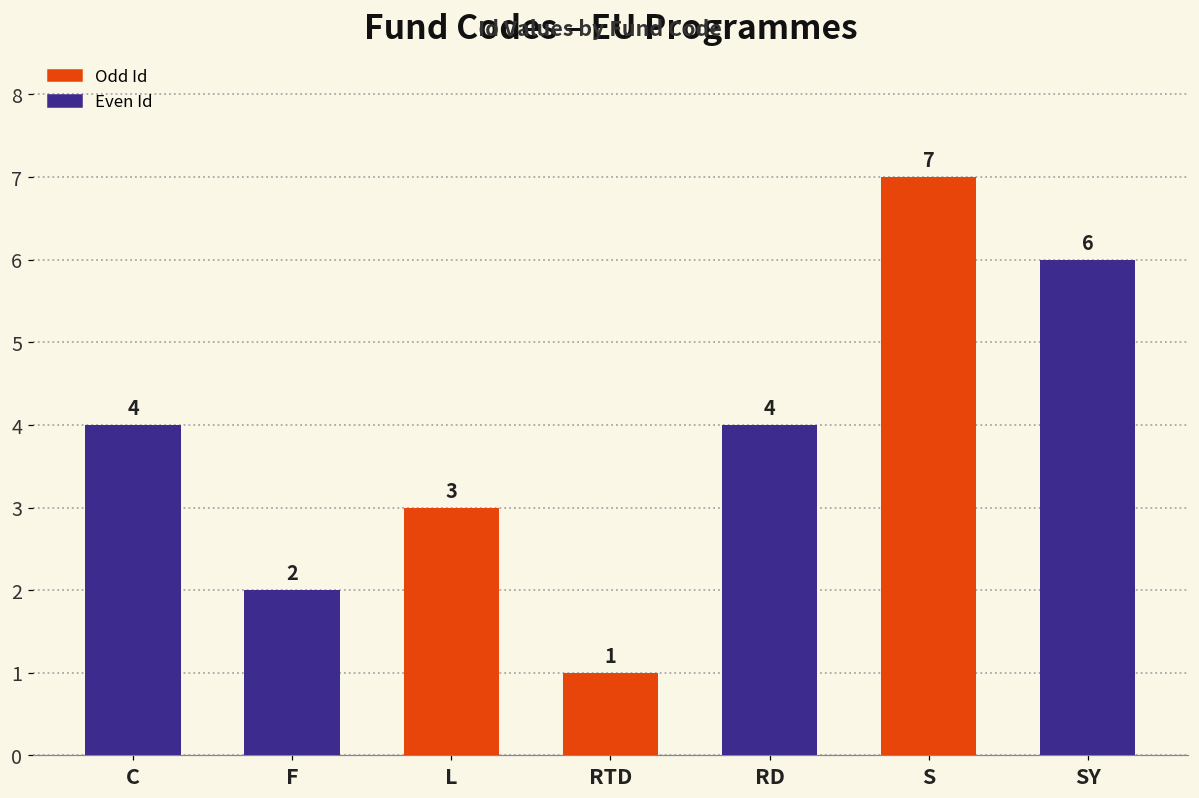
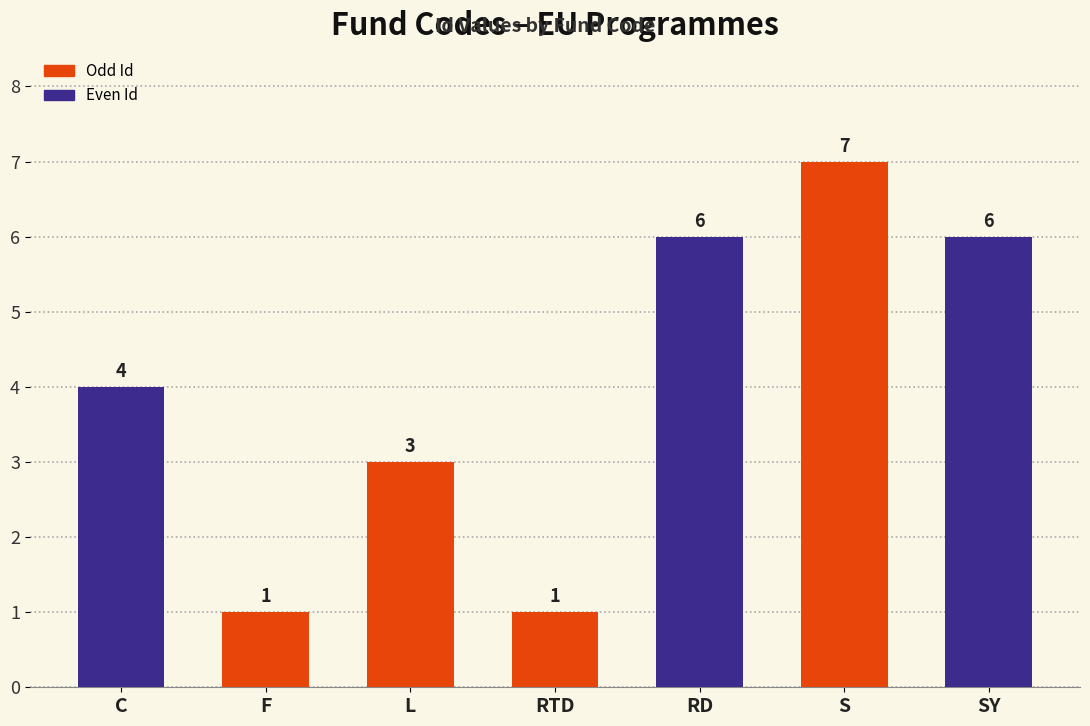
  {
    "C": 4,
-   "F": 2,
+   "F": 1,
    "L": 3,
    "RTD": 1,
-   "RD": 4,
+   "RD": 6,
    "S": 7,
    "SY": 6
  }
